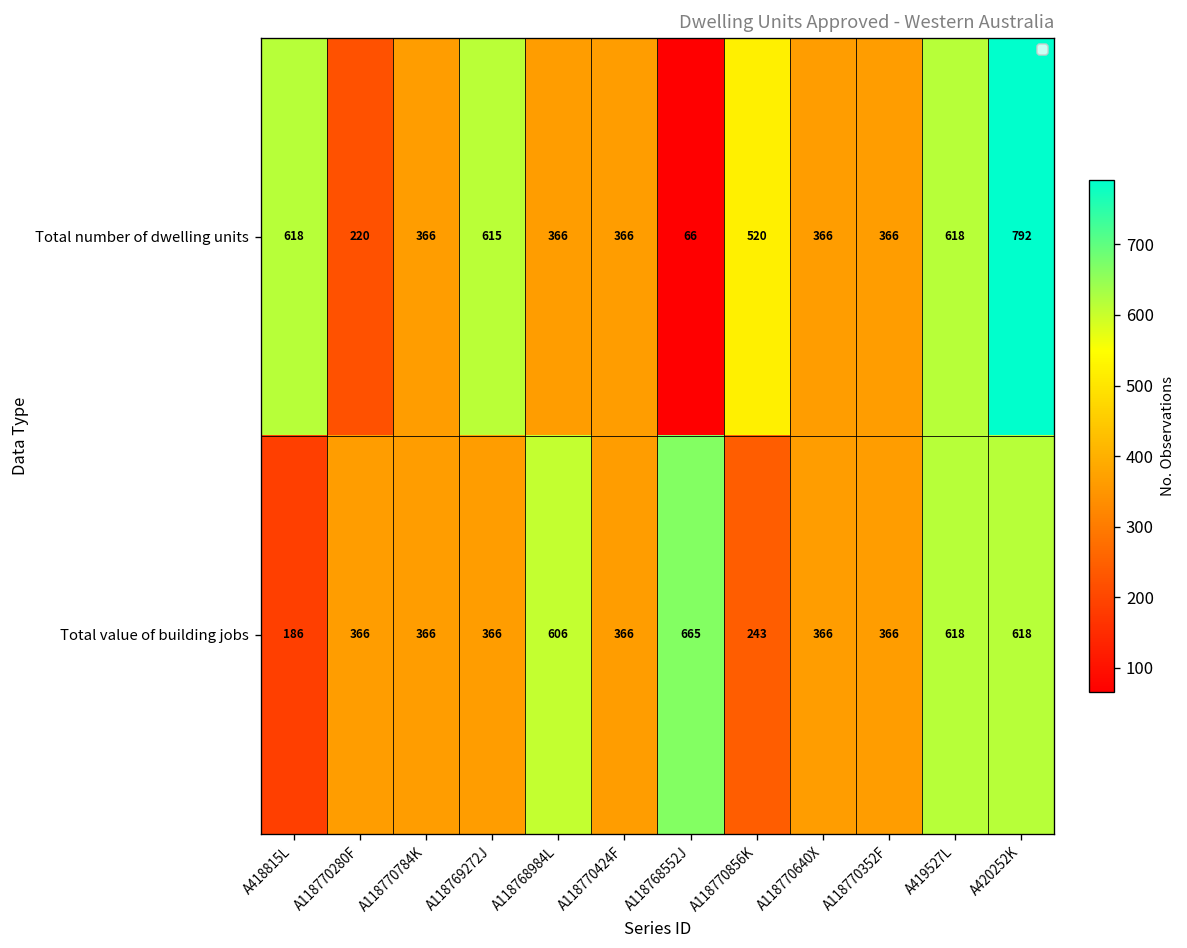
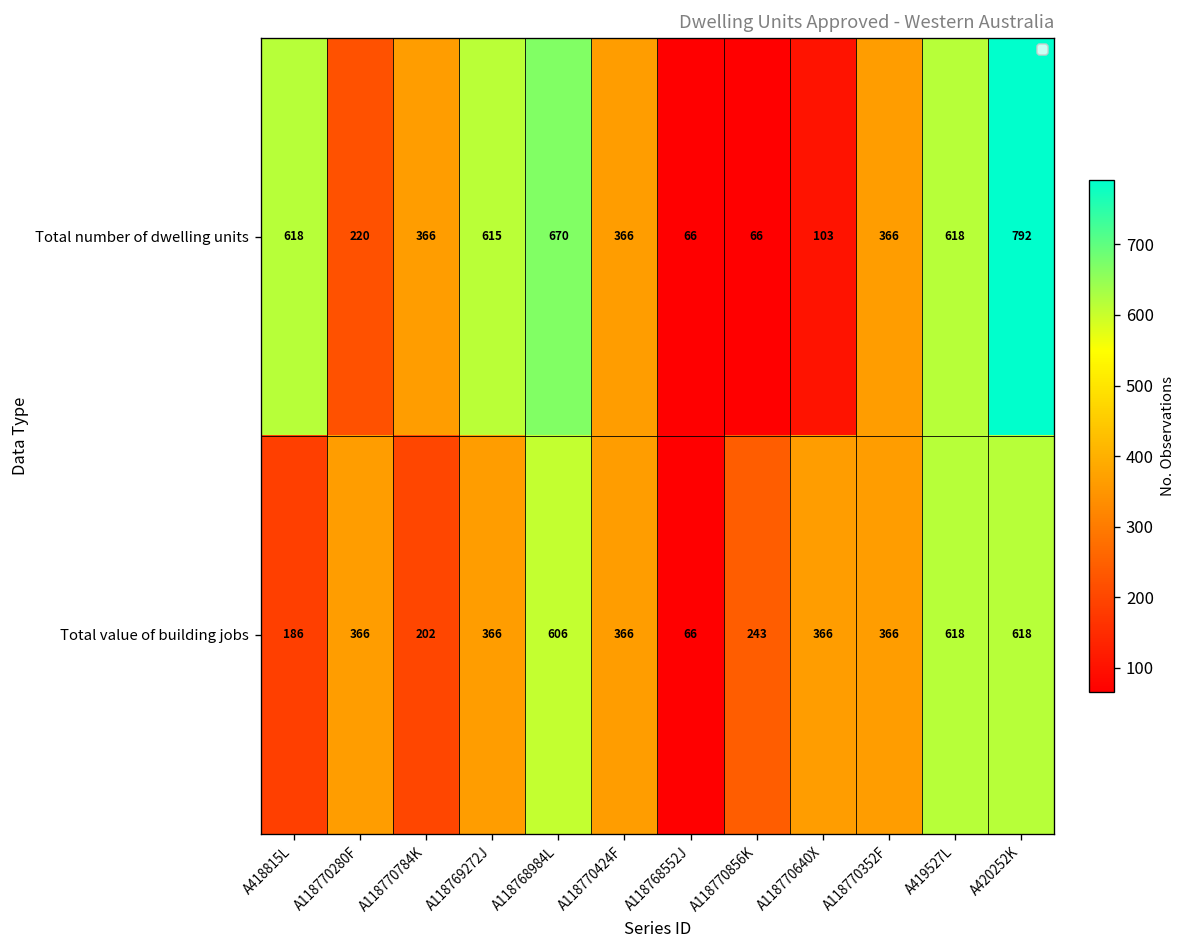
  {
    "Total number of dwelling units": {
      "A418815L": 618,
      "A118770280F": 220,
      "A118770784K": 366,
      "A118769272J": 615,
-     "A118768984L": 366,
+     "A118768984L": 670,
      "A118770424F": 366,
      "A118768552J": 66,
-     "A118770856K": 520,
-     "A118770640X": 366,
+     "A118770856K": 66,
+     "A118770640X": 103,
      "A118770352F": 366,
      "A419527L": 618,
      "A420252K": 792
    },
    "Total value of building jobs": {
      "A418815L": 186,
      "A118770280F": 366,
-     "A118770784K": 366,
+     "A118770784K": 202,
      "A118769272J": 366,
      "A118768984L": 606,
      "A118770424F": 366,
-     "A118768552J": 665,
+     "A118768552J": 66,
      "A118770856K": 243,
      "A118770640X": 366,
      "A118770352F": 366,
      "A419527L": 618,
      "A420252K": 618
    }
  }
